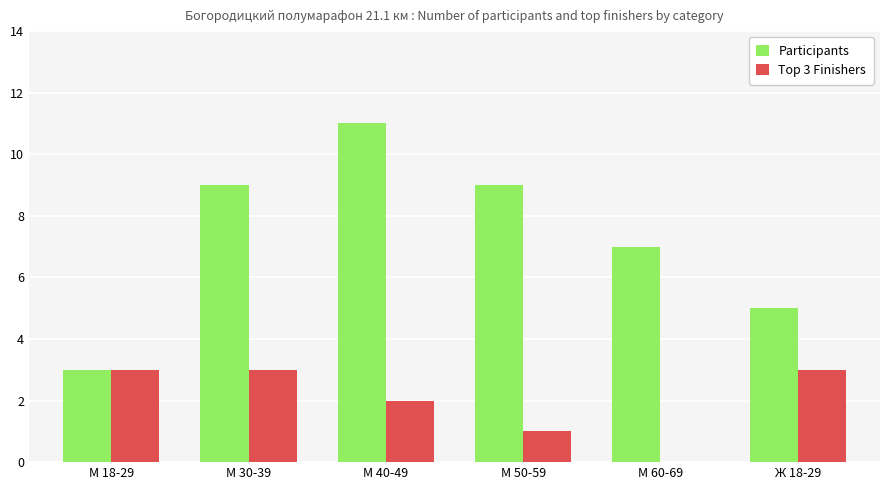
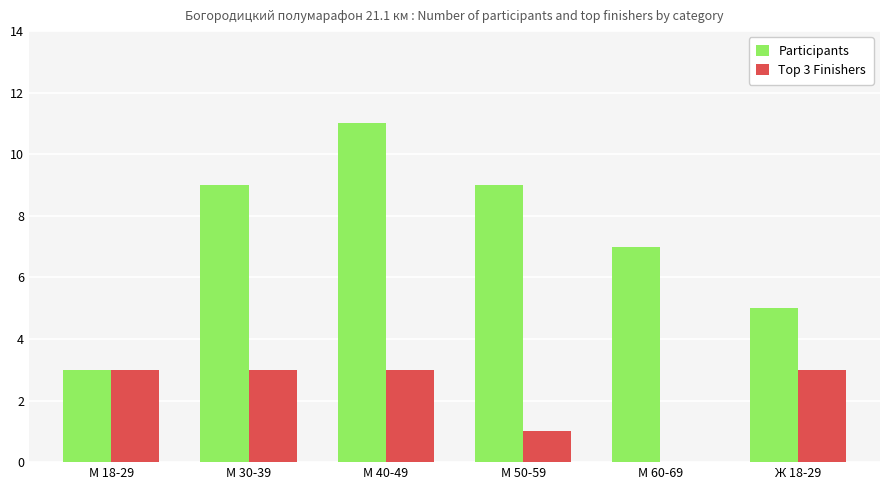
  {
    "Participants": {
      "М 18-29": 3,
      "М 30-39": 9,
      "М 40-49": 11,
      "М 50-59": 9,
      "М 60-69": 7,
      "Ж 18-29": 5
    },
    "Top 3 Finishers": {
      "М 18-29": 3,
      "М 30-39": 3,
-     "М 40-49": 2,
+     "М 40-49": 3,
      "М 50-59": 1,
      "М 60-69": 0,
      "Ж 18-29": 3
    }
  }
